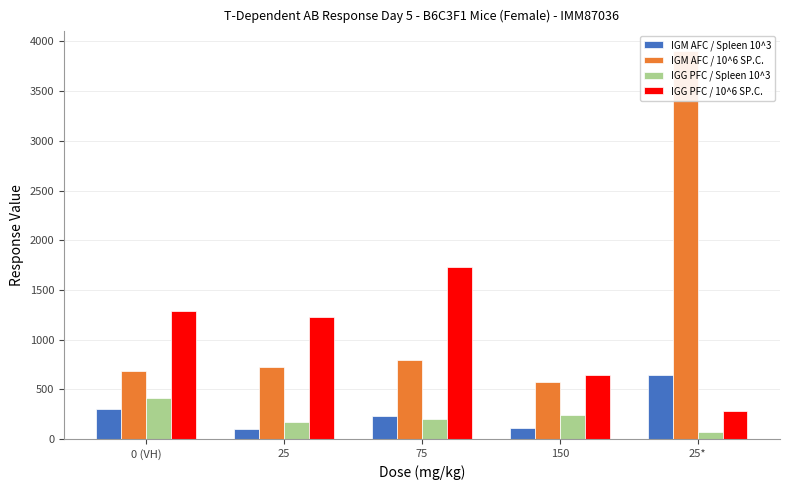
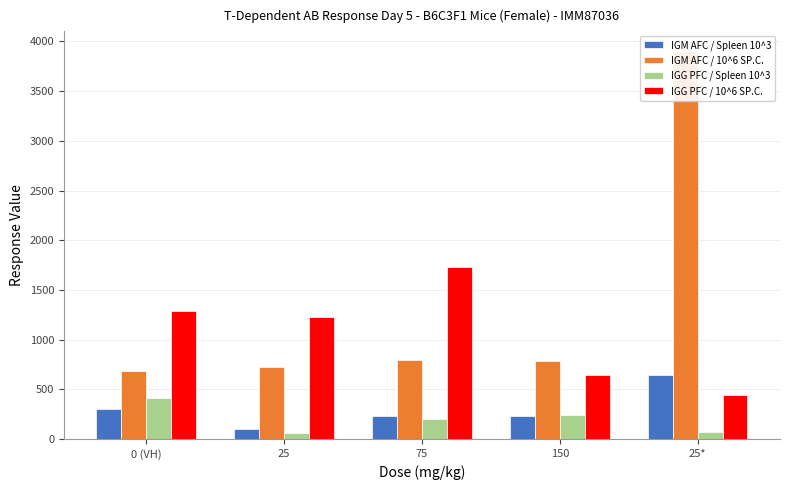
  {
    "IGM AFC / Spleen 10^3": {
      "0 (VH)": 300,
      "25": 100,
      "75": 200,
-     "150": 100,
+     "150": 200,
      "25*": 600
    },
    "IGM AFC / 10^6 SP.C.": {
      "0 (VH)": 700,
      "25": 700,
      "75": 800,
-     "150": 600
+     "150": 800
    },
    "IGG PFC / Spleen 10^3": {
      "0 (VH)": 400,
-     "25": 200,
+     "25": 100,
      "75": 200,
      "150": 200,
      "25*": 100
    },
    "IGG PFC / 10^6 SP.C.": {
      "0 (VH)": 1300,
      "25": 1200,
      "75": 1700,
      "150": 600,
-     "25*": 300
+     "25*": 400
    }
  }
